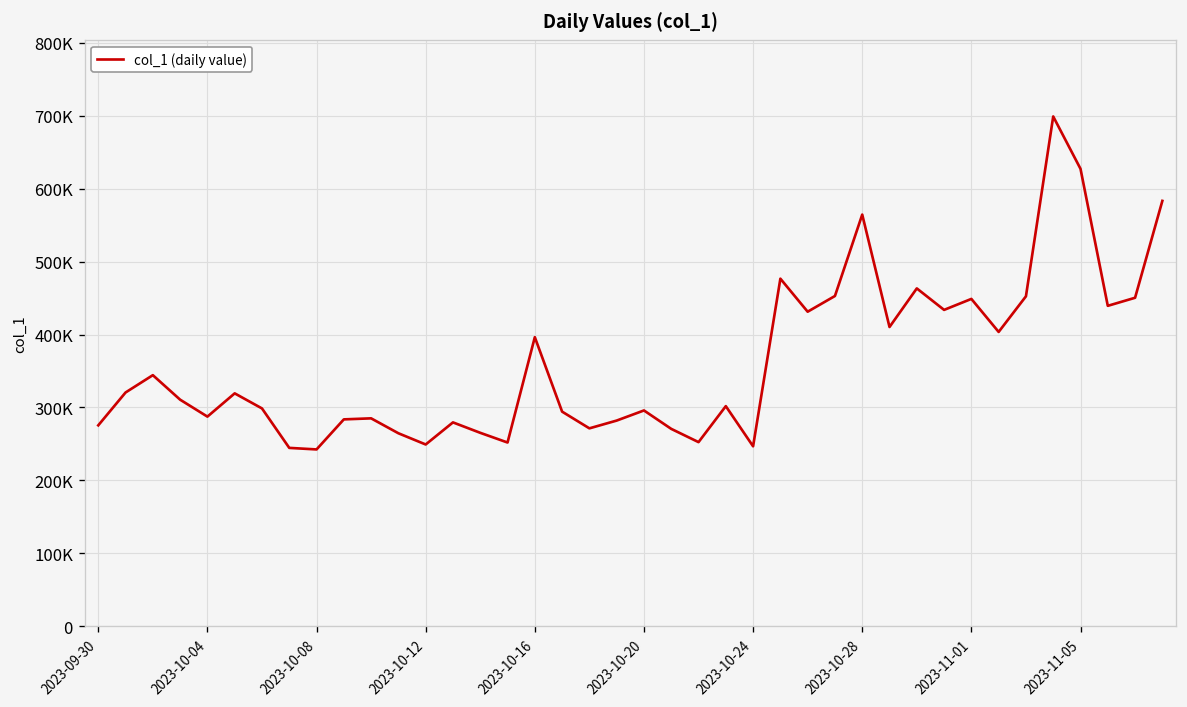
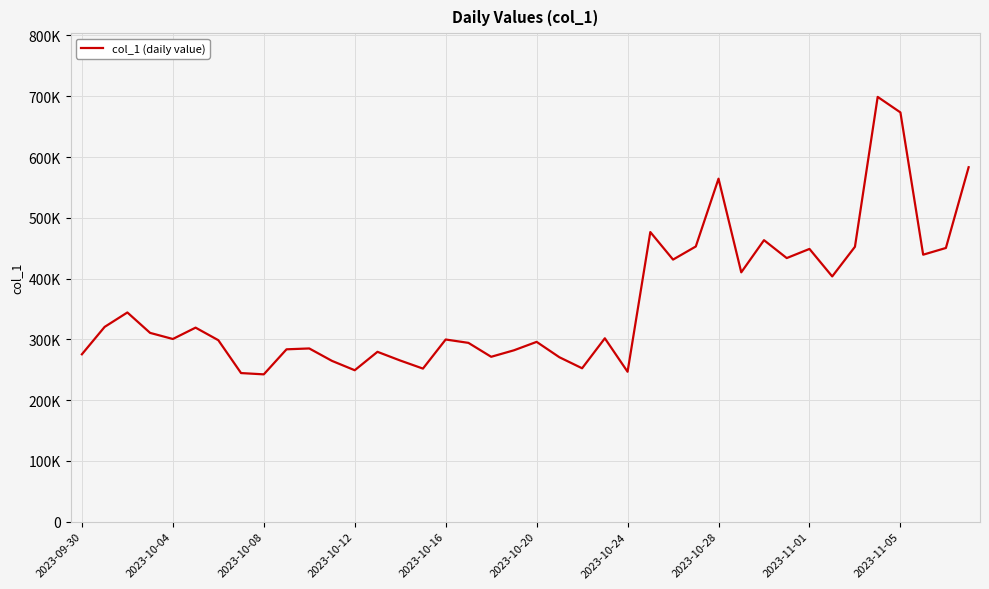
  {
    "2023-09-30": 280000,
-   "2023-10-04": 290000,
+   "2023-10-04": 300000,
    "2023-10-08": 240000,
    "2023-10-12": 250000,
-   "2023-10-16": 400000,
+   "2023-10-16": 300000,
    "2023-10-20": 300000,
    "2023-10-24": 250000,
    "2023-10-28": 560000,
    "2023-11-01": 450000,
-   "2023-11-05": 630000
+   "2023-11-05": 670000
  }
